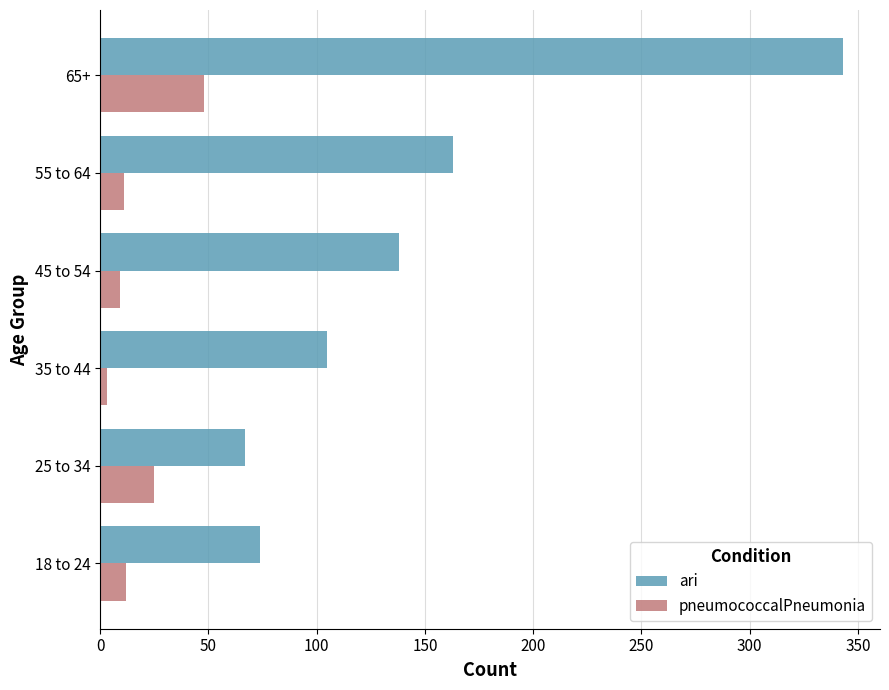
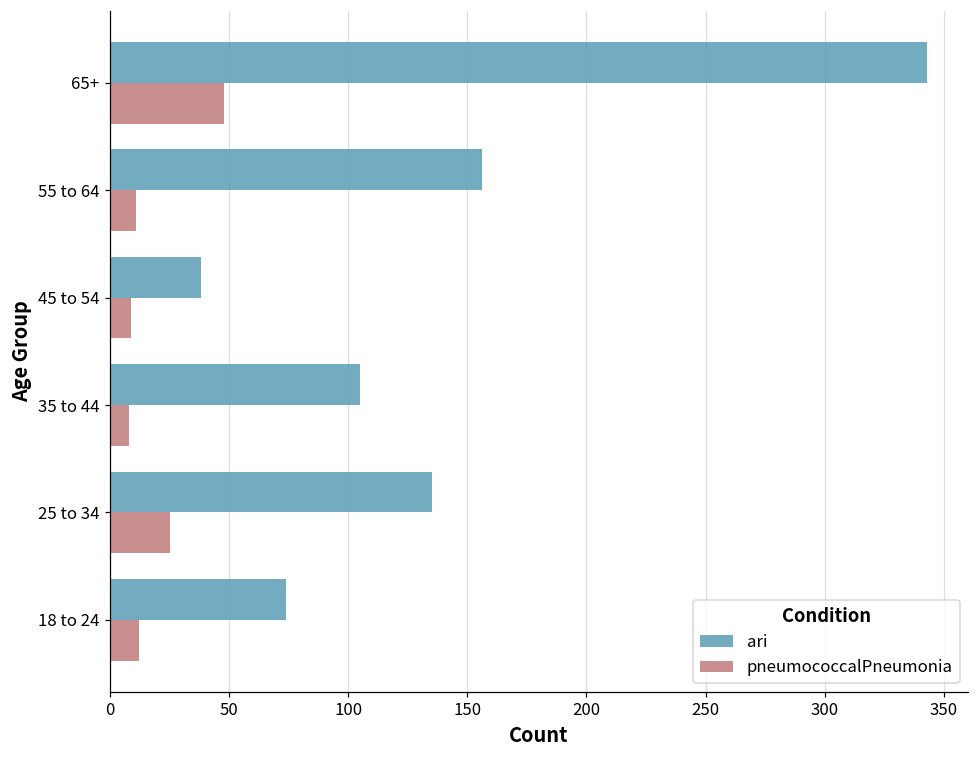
  {
    "ari": {
      "65+": 343,
-     "55 to 64": 163,
-     "45 to 54": 138,
+     "55 to 64": 156,
+     "45 to 54": 38,
      "35 to 44": 105,
-     "25 to 34": 67,
+     "25 to 34": 135,
      "18 to 24": 74
    },
    "pneumococcalPneumonia": {
      "65+": 48,
      "55 to 64": 11,
      "45 to 54": 9,
-     "35 to 44": 3,
+     "35 to 44": 8,
      "25 to 34": 25,
      "18 to 24": 12
    }
  }
